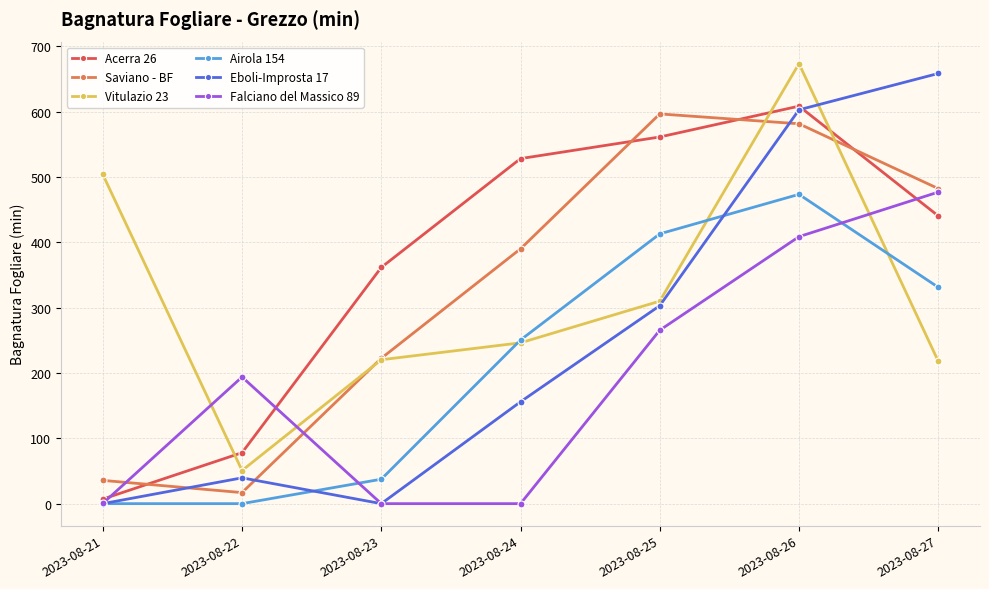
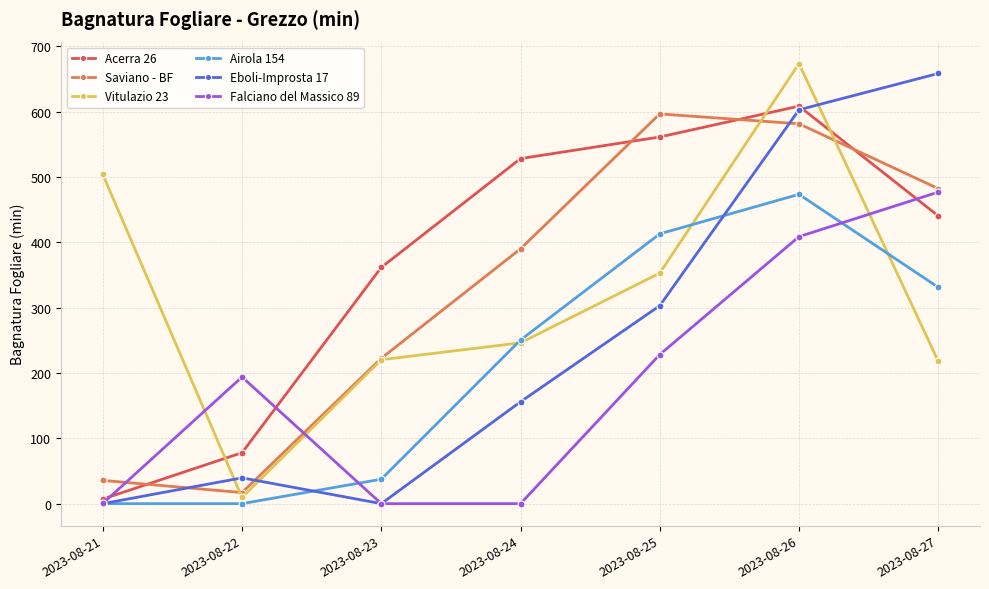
  {
    "Vitulazio 23": {
      "2023-08-21": 500,
-     "2023-08-22": 50,
+     "2023-08-22": 10,
      "2023-08-24": 250,
-     "2023-08-25": 310,
+     "2023-08-25": 350,
      "2023-08-26": 670,
      "2023-08-27": 220
    },
    "Falciano del Massico 89": {
      "2023-08-22": 190,
      "2023-08-24": 0,
-     "2023-08-25": 270,
+     "2023-08-25": 230,
      "2023-08-26": 410,
      "2023-08-27": 480
    }
  }
